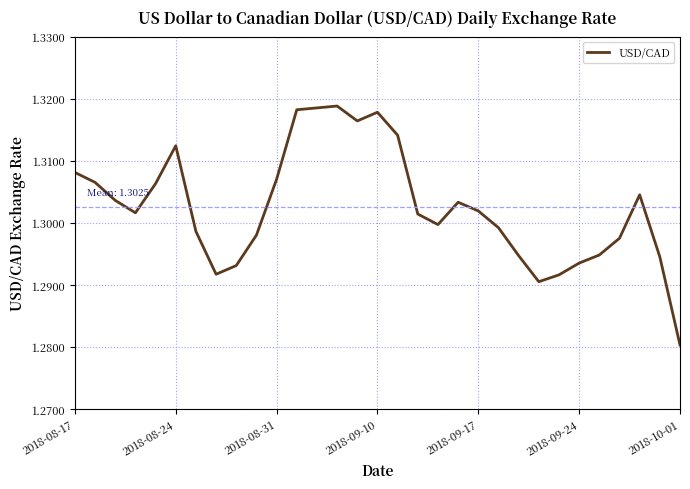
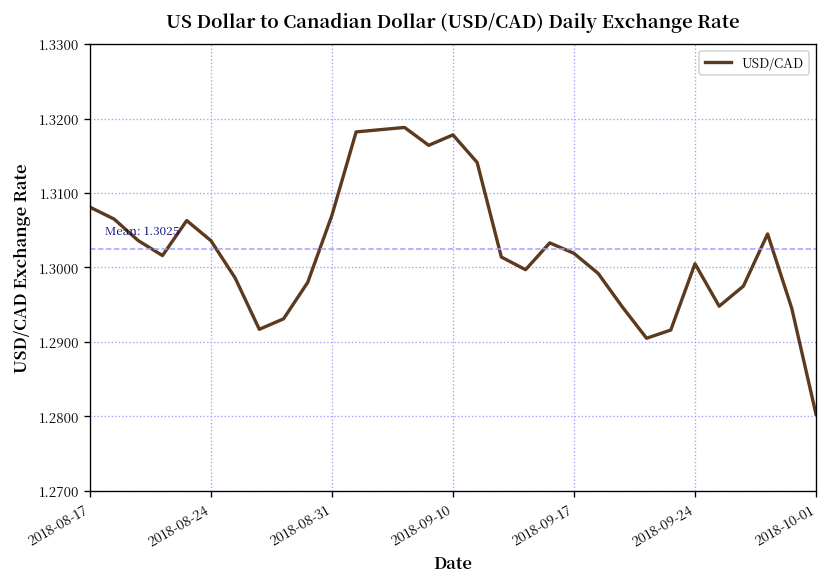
  {
    "2018-08-17": 1.308,
-   "2018-08-24": 1.312,
+   "2018-08-24": 1.304,
    "2018-08-31": 1.307,
    "2018-09-10": 1.318,
    "2018-09-17": 1.302,
-   "2018-09-24": 1.294,
+   "2018-09-24": 1.301,
    "2018-10-01": 1.280
  }
